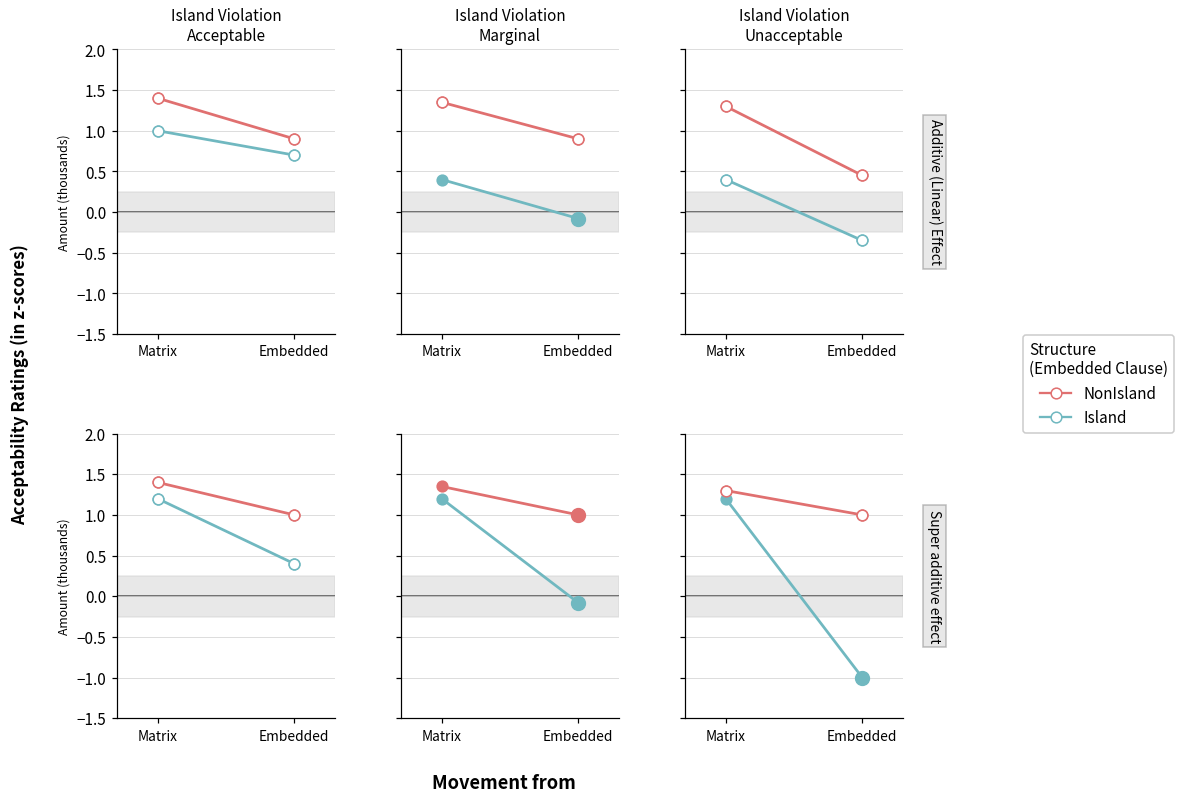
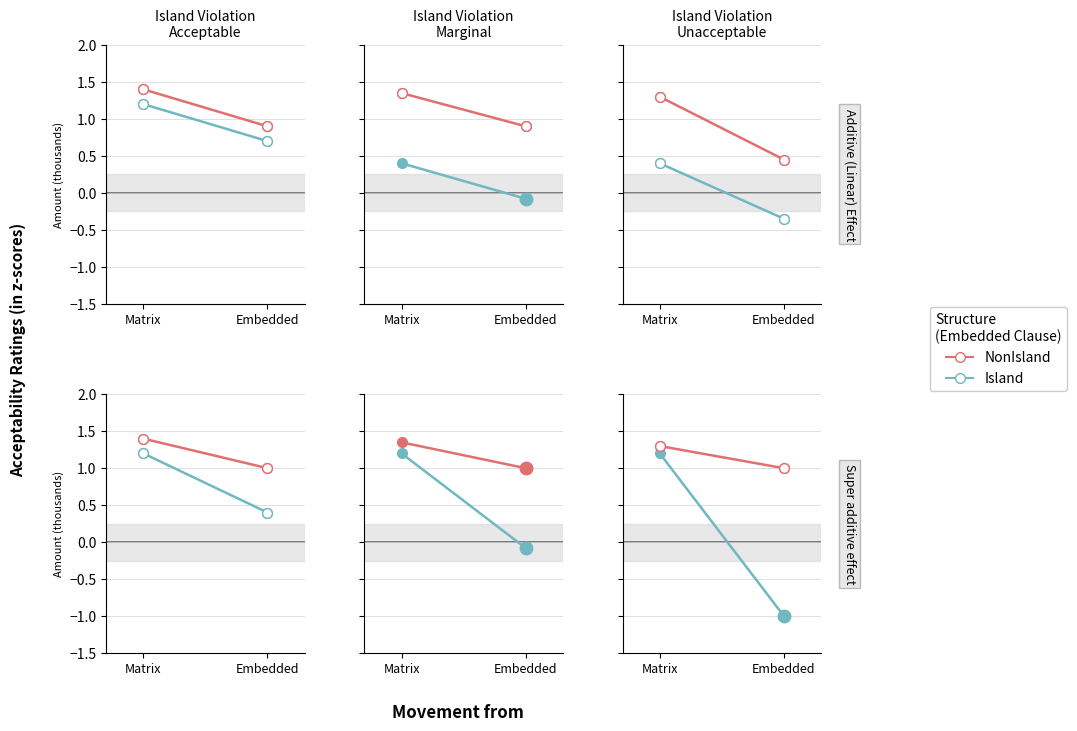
  {
    "Island Violation Acceptable": {
      "Island": {
-       "Matrix": 1.0
+       "Matrix": 1.2
      }
    }
  }
